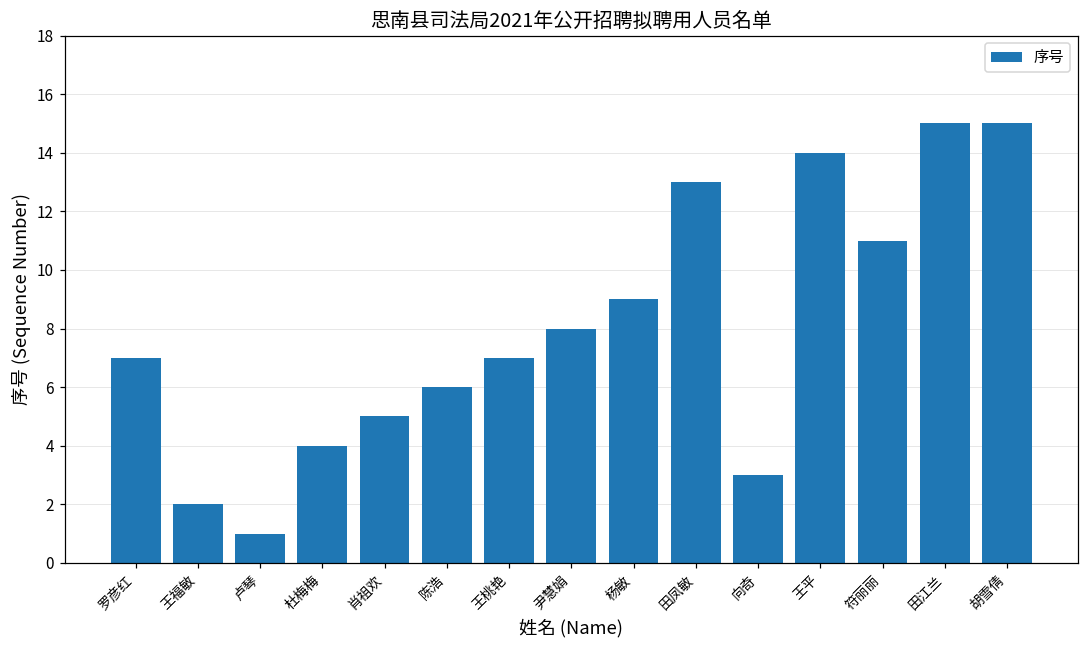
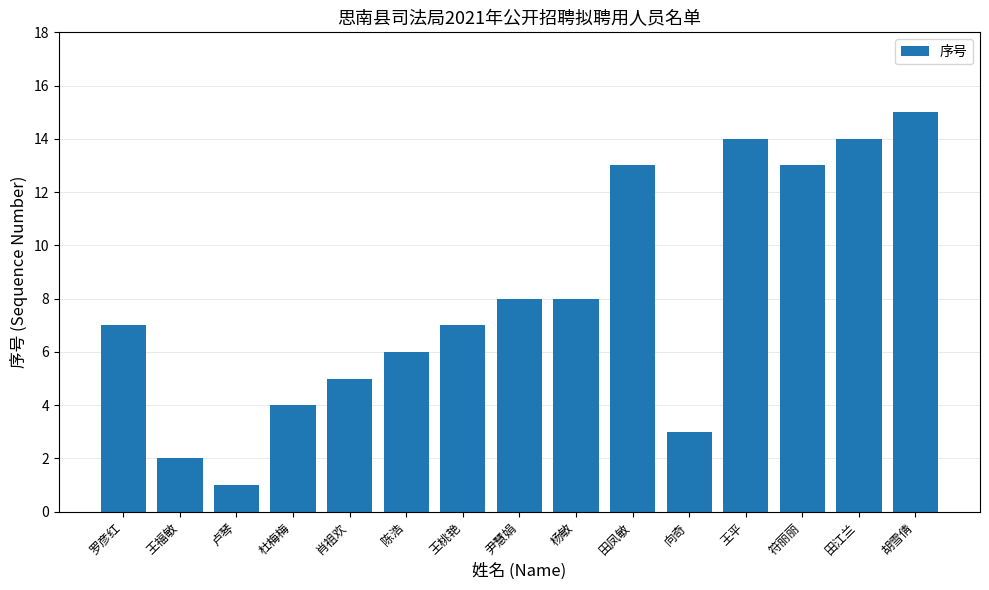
  {
    "罗彦红": 7,
    "王福敏": 2,
    "卢琴": 1,
    "杜梅梅": 4,
    "肖祖欢": 5,
    "陈浩": 6,
    "王桃艳": 7,
    "尹慧娟": 8,
-   "杨敏": 9,
+   "杨敏": 8,
    "田凤敏": 13,
    "向奇": 3,
    "王平": 14,
-   "符丽丽": 11,
-   "田江兰": 15,
+   "符丽丽": 13,
+   "田江兰": 14,
    "胡雪倩": 15
  }
